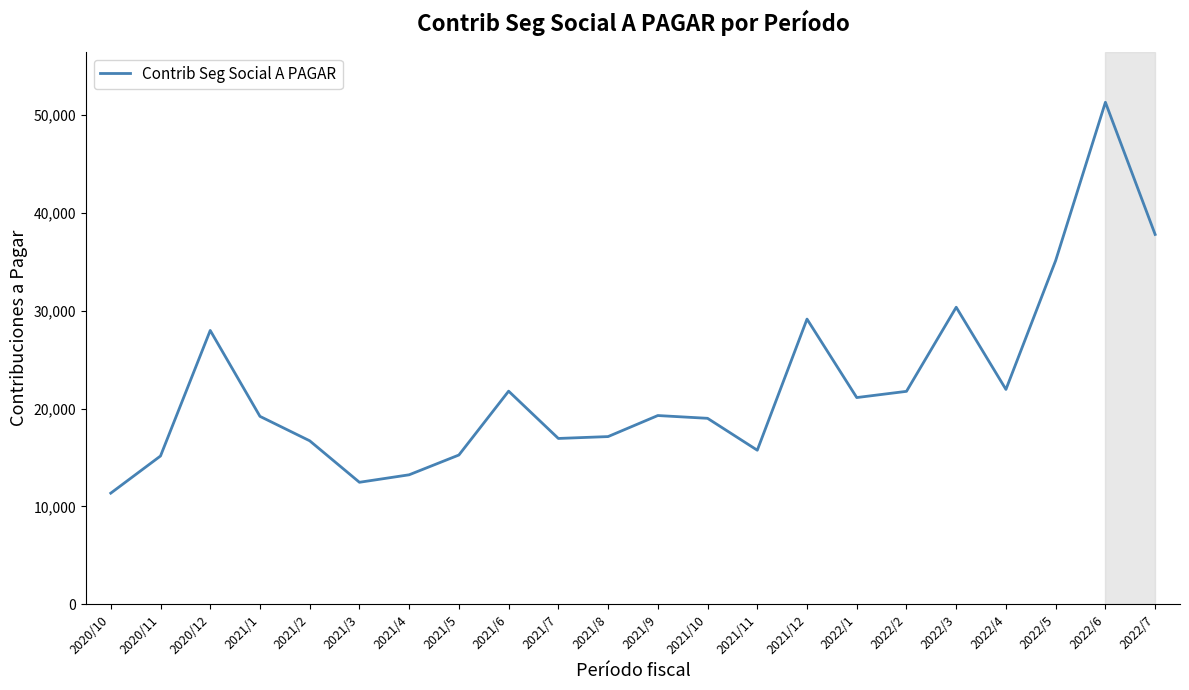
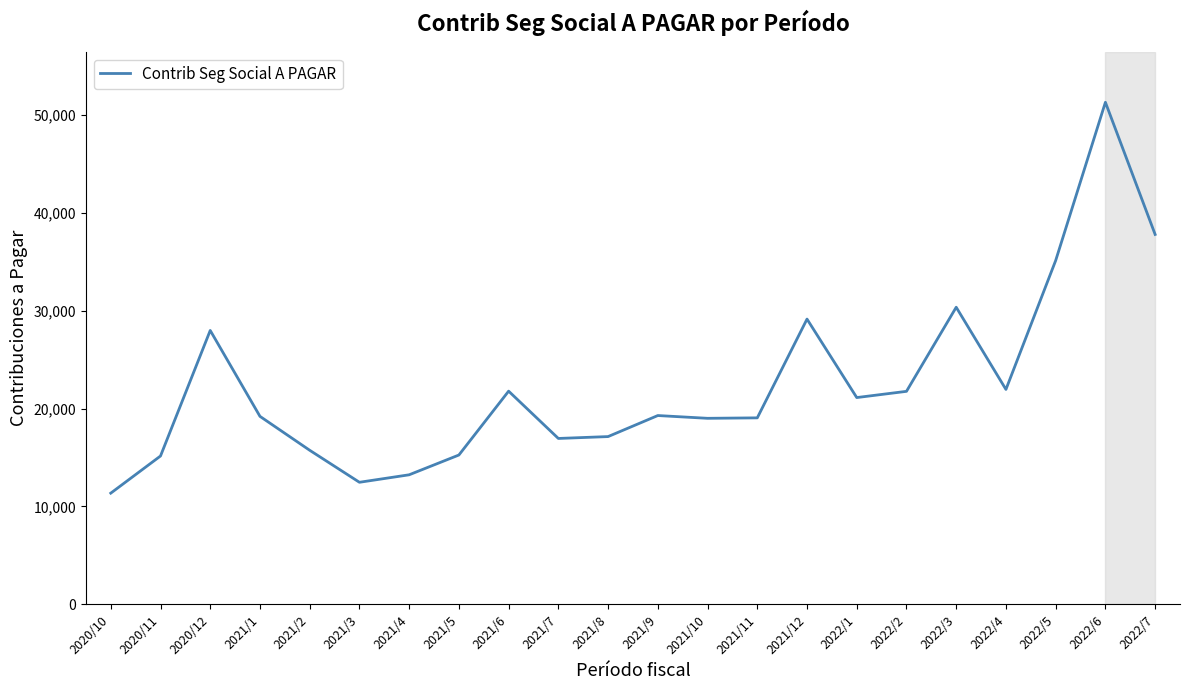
  {
    "2020/10": "11,000",
    "2020/11": "15,000",
    "2020/12": "28,000",
    "2021/1": "19,000",
-   "2021/2": "17,000",
+   "2021/2": "16,000",
    "2021/3": "12,000",
    "2021/4": "13,000",
    "2021/5": "15,000",
    "2021/6": "22,000",
    "2021/7": "17,000",
    "2021/8": "17,000",
    "2021/9": "19,000",
    "2021/10": "19,000",
-   "2021/11": "16,000",
+   "2021/11": "19,000",
    "2021/12": "29,000",
    "2022/1": "21,000",
    "2022/2": "22,000",
    "2022/3": "30,000",
    "2022/4": "22,000",
    "2022/5": "35,000",
    "2022/6": "51,000",
    "2022/7": "38,000"
  }
